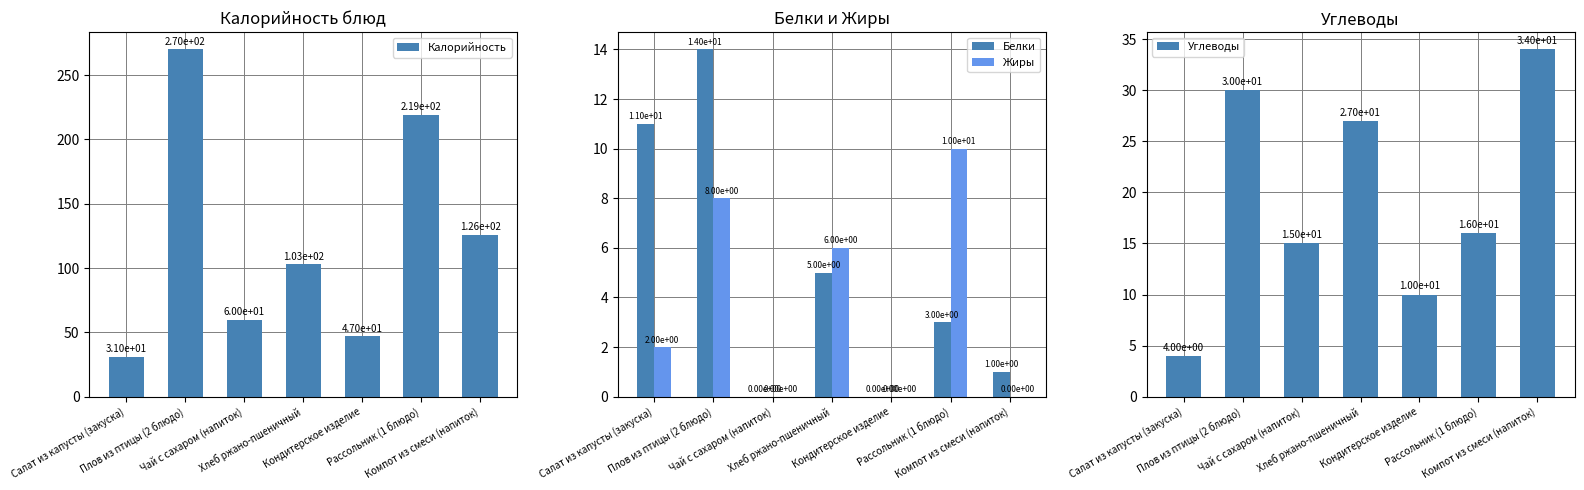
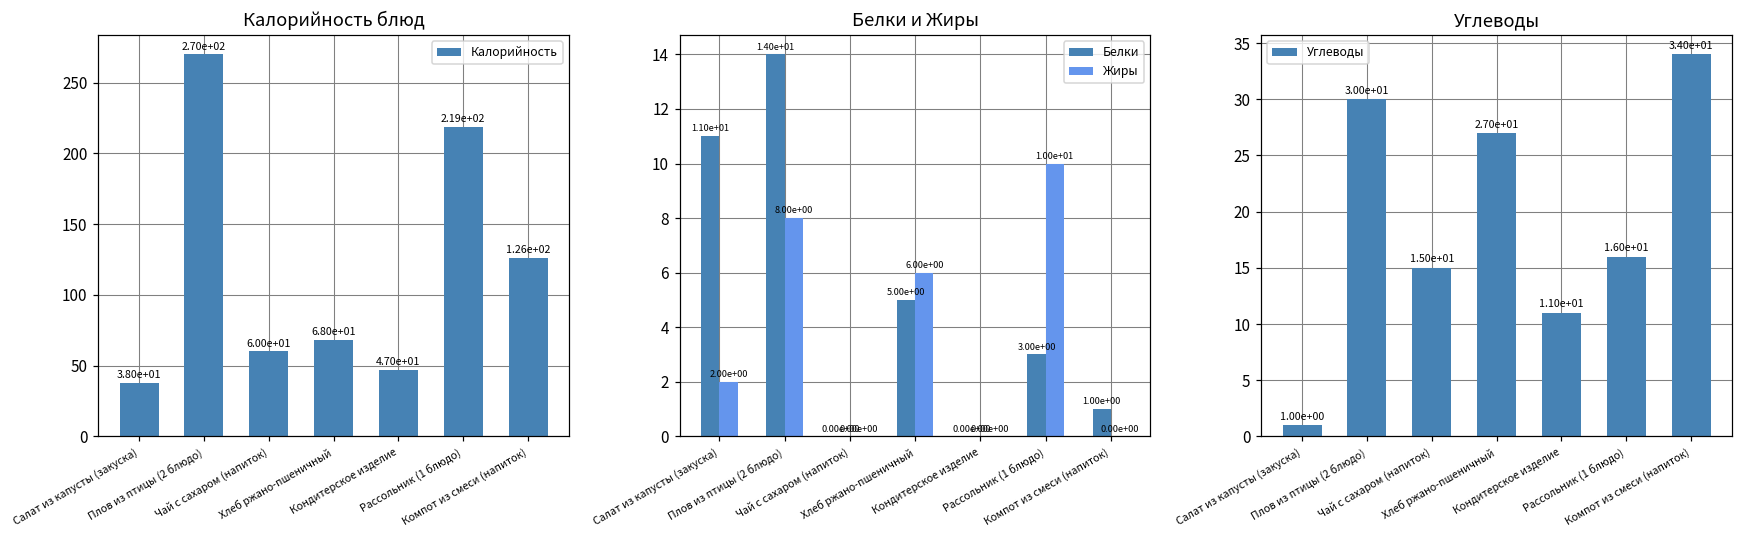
  {
    "Калорийность блюд": {
-     "Салат из капусты (закуска)": "3.10e+01",
+     "Салат из капусты (закуска)": "3.80e+01",
      "Плов из птицы (2 блюдо)": "2.70e+02",
      "Чай с сахаром (напиток)": "6.00e+01",
-     "Хлеб ржано-пшеничный": "1.03e+02",
+     "Хлеб ржано-пшеничный": "6.80e+01",
      "Кондитерское изделие": "4.70e+01",
      "Рассольник (1 блюдо)": "2.19e+02",
      "Компот из смеси (напиток)": "1.26e+02"
    },
    "Белки и Жиры": {
      "Белки": {
        "Салат из капусты (закуска)": "1.10e+01",
        "Плов из птицы (2 блюдо)": "1.40e+01",
        "Хлеб ржано-пшеничный": "5.00e+00",
        "Рассольник (1 блюдо)": "3.00e+00",
        "Компот из смеси (напиток)": "1.00e+00"
      },
      "Жиры": {
        "Салат из капусты (закуска)": "2.00e+00",
        "Плов из птицы (2 блюдо)": "8.00e+00",
        "Хлеб ржано-пшеничный": "6.00e+00",
        "Рассольник (1 блюдо)": "1.00e+01",
        "Компот из смеси (напиток)": "0.00e+00"
      }
    },
    "Углеводы": {
-     "Салат из капусты (закуска)": "4.00e+00",
+     "Салат из капусты (закуска)": "1.00e+00",
      "Плов из птицы (2 блюдо)": "3.00e+01",
      "Чай с сахаром (напиток)": "1.50e+01",
      "Хлеб ржано-пшеничный": "2.70e+01",
-     "Кондитерское изделие": "1.00e+01",
+     "Кондитерское изделие": "1.10e+01",
      "Рассольник (1 блюдо)": "1.60e+01",
      "Компот из смеси (напиток)": "3.40e+01"
    }
  }
